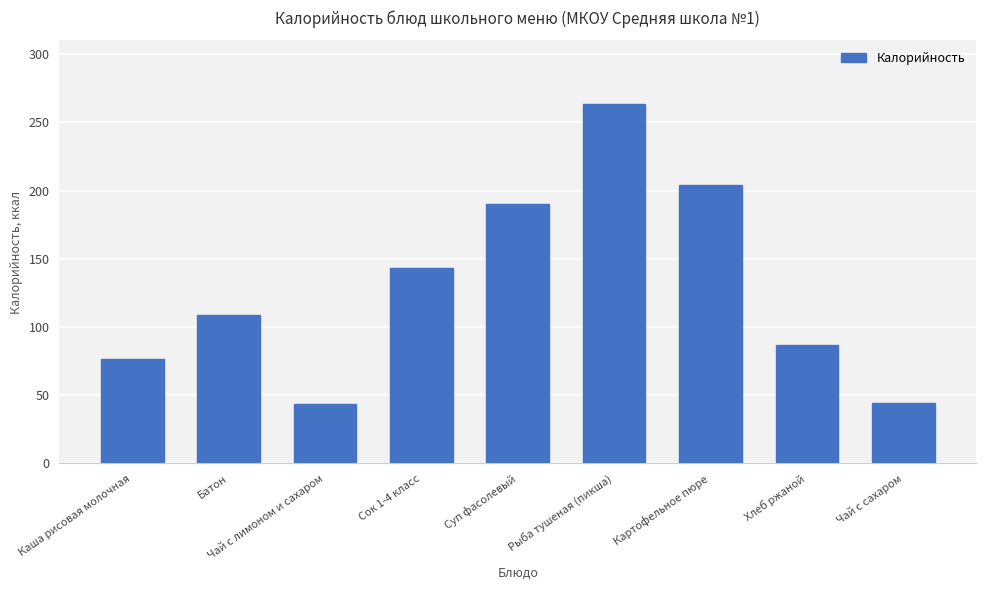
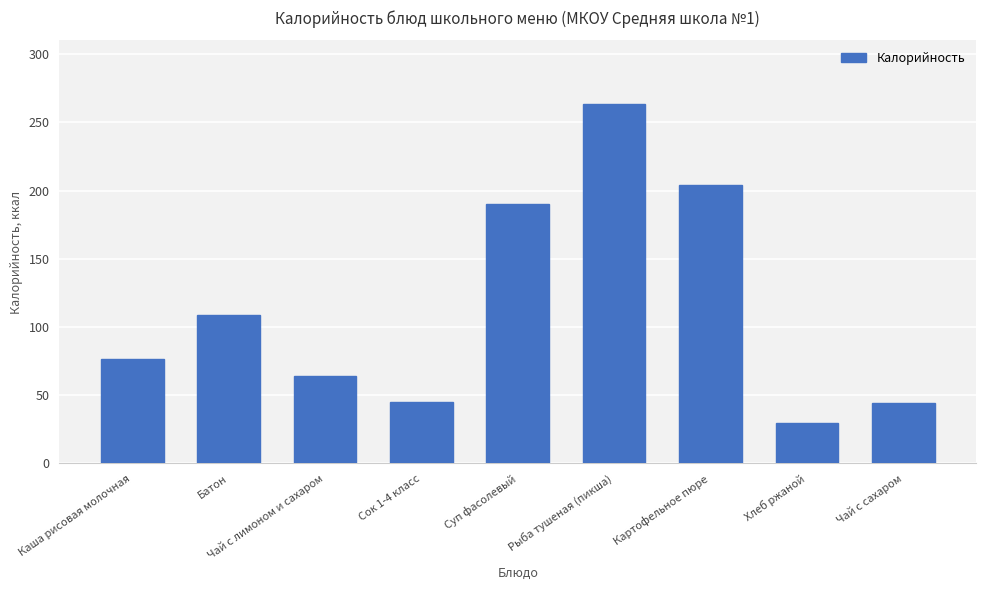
  {
    "Каша рисовая молочная": 76,
    "Батон": 109,
-   "Чай с лимоном и сахаром": 43,
-   "Сок 1-4 класс": 143,
+   "Чай с лимоном и сахаром": 64,
+   "Сок 1-4 класс": 45,
    "Суп фасолевый": 190,
    "Рыба тушеная (пикша)": 264,
    "Картофельное пюре": 204,
-   "Хлеб ржаной": 87,
+   "Хлеб ржаной": 29,
    "Чай с сахаром": 44
  }
